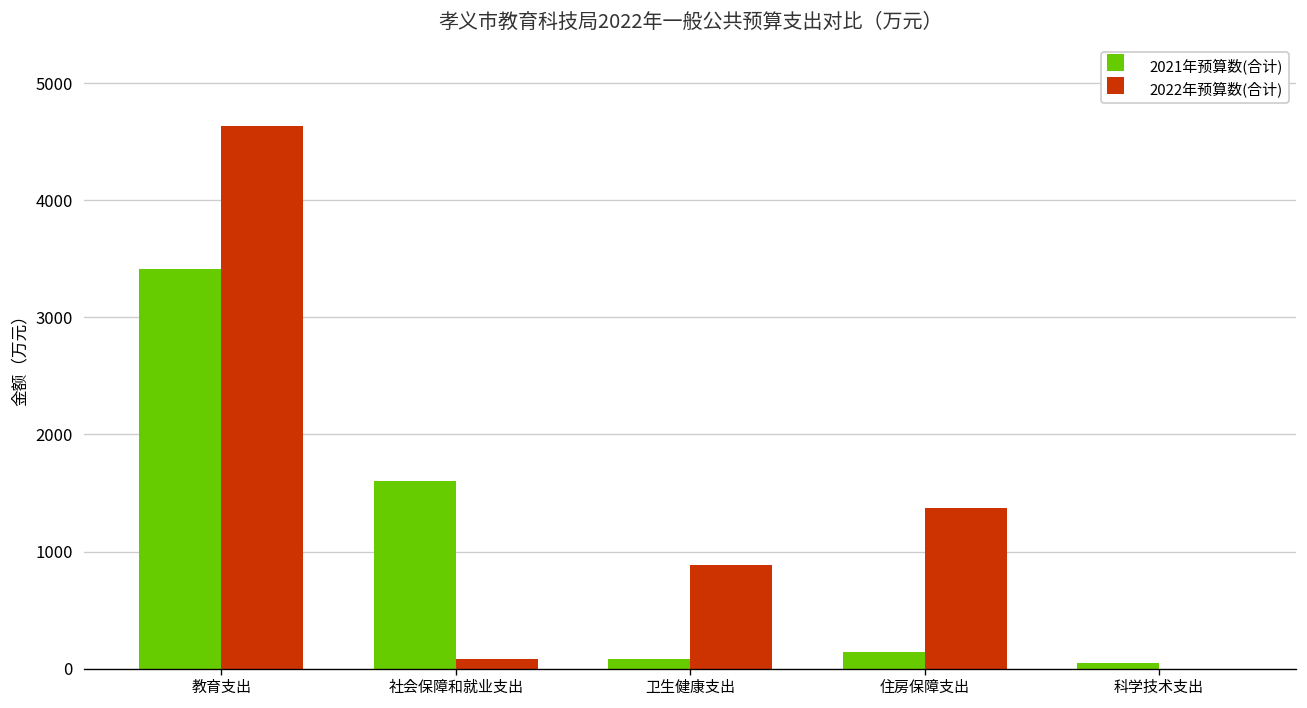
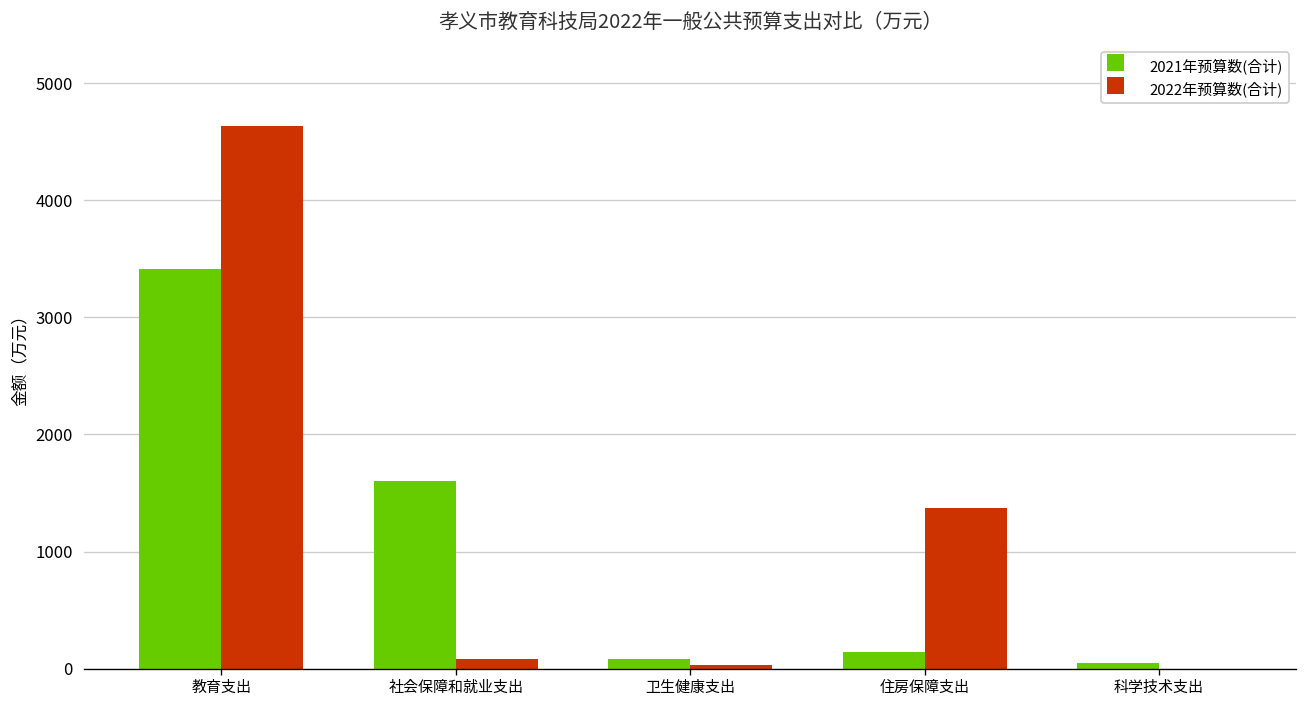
  {
    "2021年预算数(合计)": {
      "教育支出": 3400,
      "社会保障和就业支出": 1600,
      "卫生健康支出": 100,
      "住房保障支出": 100,
      "科学技术支出": 100
    },
    "2022年预算数(合计)": {
      "教育支出": 4600,
      "社会保障和就业支出": 100,
-     "卫生健康支出": 900,
+     "卫生健康支出": 0,
      "住房保障支出": 1400,
      "科学技术支出": 0
    }
  }
